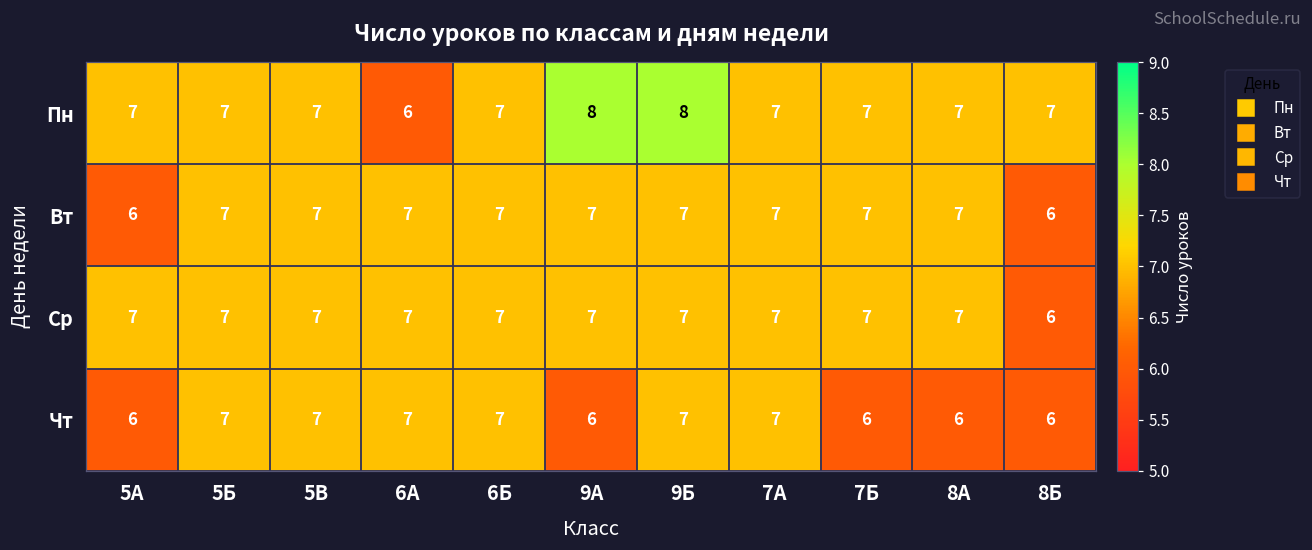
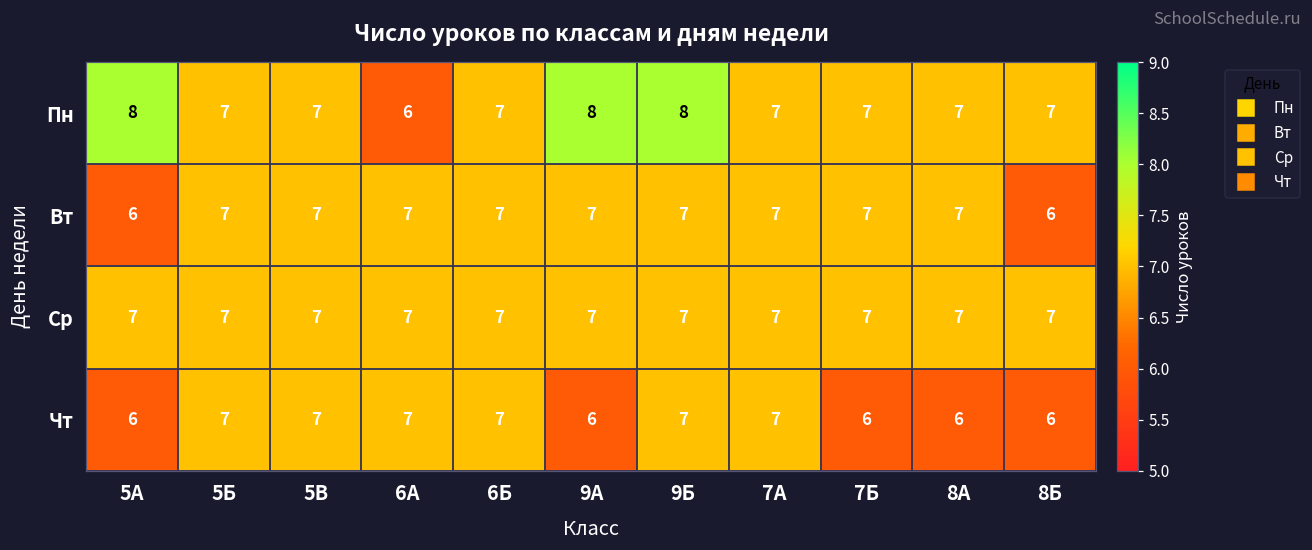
  {
    "Пн": {
-     "5А": 7,
+     "5А": 8,
      "5Б": 7,
      "5В": 7,
      "6А": 6,
      "6Б": 7,
      "9А": 8,
      "9Б": 8,
      "7А": 7,
      "7Б": 7,
      "8А": 7,
      "8Б": 7
    },
    "Вт": {
      "5А": 6,
      "5Б": 7,
      "5В": 7,
      "6А": 7,
      "6Б": 7,
      "9А": 7,
      "9Б": 7,
      "7А": 7,
      "7Б": 7,
      "8А": 7,
      "8Б": 6
    },
    "Ср": {
      "5А": 7,
      "5Б": 7,
      "5В": 7,
      "6А": 7,
      "6Б": 7,
      "9А": 7,
      "9Б": 7,
      "7А": 7,
      "7Б": 7,
      "8А": 7,
-     "8Б": 6
+     "8Б": 7
    },
    "Чт": {
      "5А": 6,
      "5Б": 7,
      "5В": 7,
      "6А": 7,
      "6Б": 7,
      "9А": 6,
      "9Б": 7,
      "7А": 7,
      "7Б": 6,
      "8А": 6,
      "8Б": 6
    }
  }
